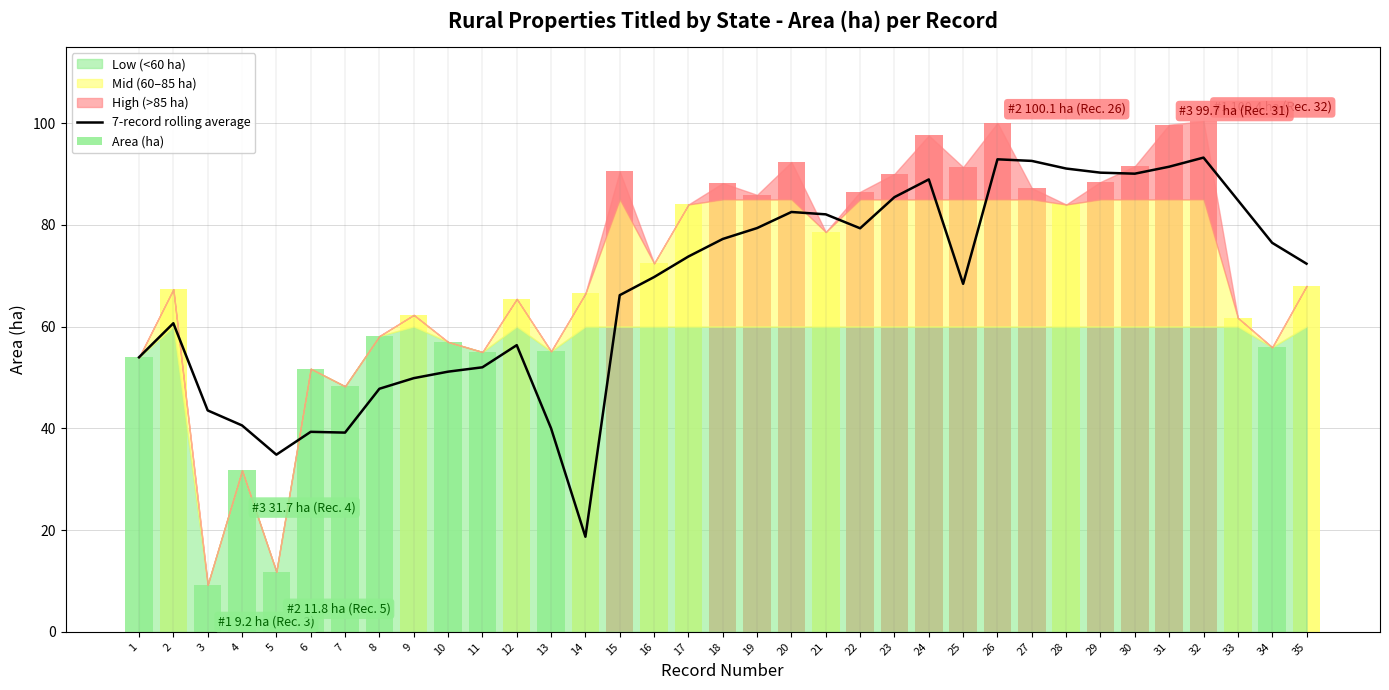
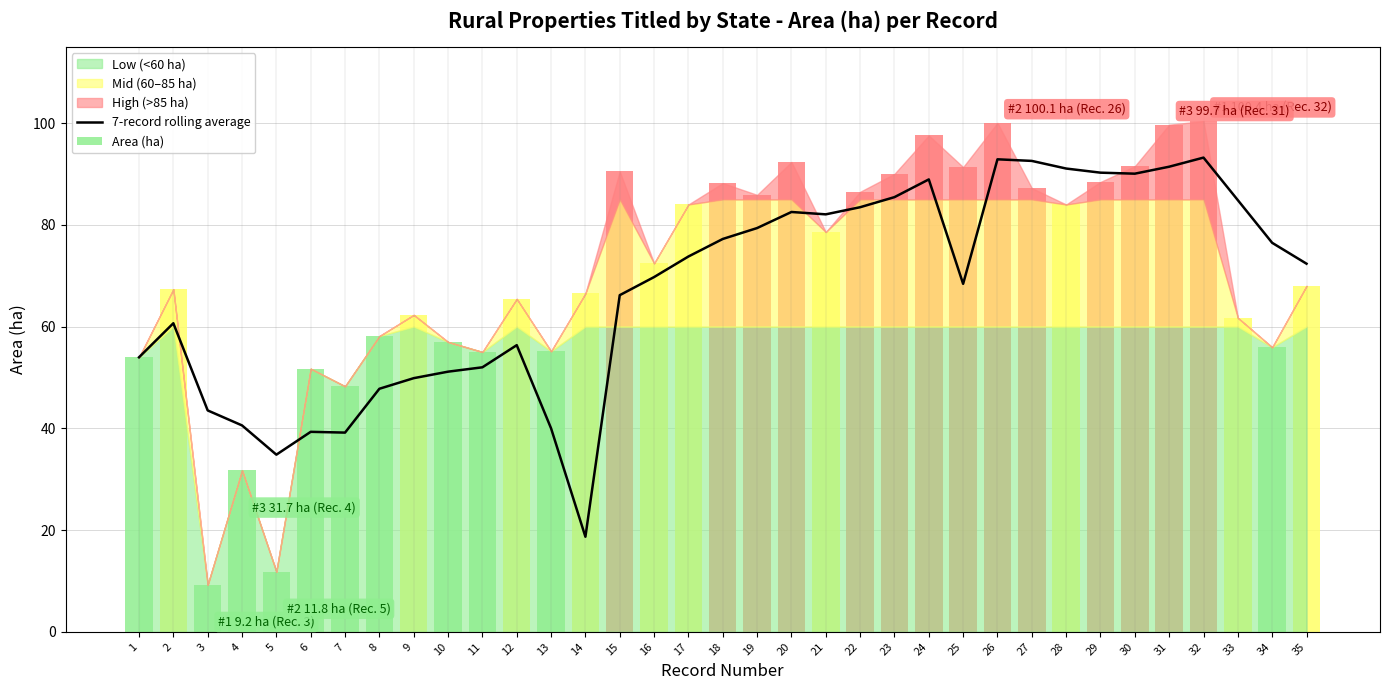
  {
    "7-record rolling average": {
      "2": 61,
      "3": 44,
      "4": 41,
      "5": 35,
      "6": 39,
      "7": 39,
      "8": 48,
      "9": 50,
      "10": 51,
      "11": 52,
      "12": 56,
      "13": 40,
      "14": 19,
      "15": 66,
      "16": 70,
      "17": 74,
      "18": 77,
      "19": 79,
      "20": 83,
      "21": 82,
-     "22": 79,
+     "22": 83,
      "24": 89,
      "25": 68,
      "26": 93,
      "27": 93,
      "28": 91,
      "29": 90,
      "30": 90,
      "31": 91,
      "32": 93,
      "33": 85,
      "34": 76,
      "35": 72
    }
  }
